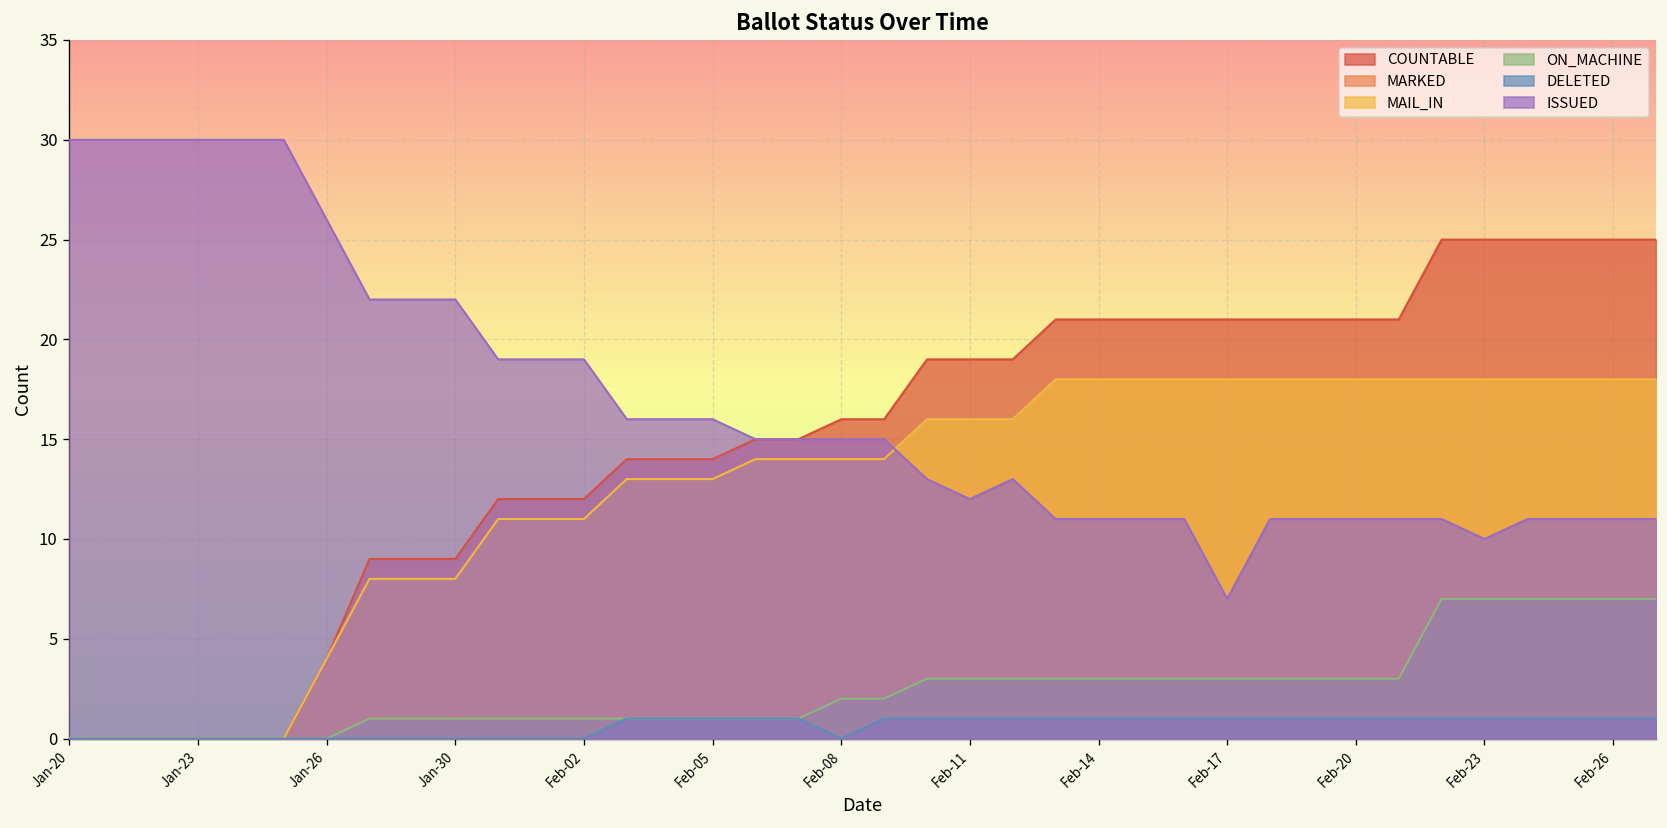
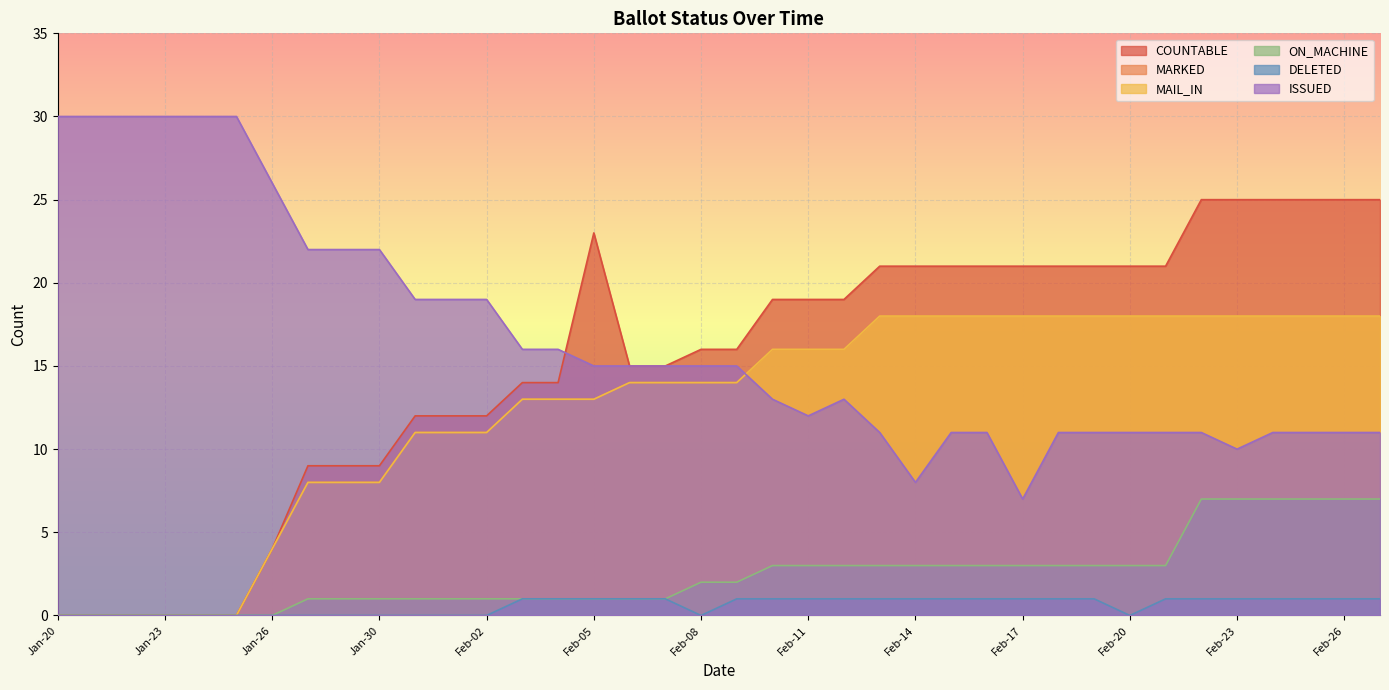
  {
    "COUNTABLE": {
      "Jan-30": 9,
      "Feb-02": 12,
-     "Feb-05": 14,
+     "Feb-05": 23,
      "Feb-08": 16,
      "Feb-11": 19,
      "Feb-14": 21,
      "Feb-17": 21,
      "Feb-20": 21,
      "Feb-23": 25,
      "Feb-26": 25
    },
    "MAIL_IN": {
      "Jan-30": 8,
      "Feb-02": 11,
      "Feb-05": 13,
      "Feb-08": 14,
      "Feb-11": 16,
      "Feb-14": 18,
      "Feb-17": 18,
      "Feb-20": 18,
      "Feb-23": 18,
      "Feb-26": 18
    },
    "ON_MACHINE": {
      "Jan-30": 1,
      "Feb-02": 1,
      "Feb-08": 2,
      "Feb-11": 3,
      "Feb-14": 3,
      "Feb-17": 3,
      "Feb-20": 3,
      "Feb-23": 7,
      "Feb-26": 7
    },
    "DELETED": {
      "Jan-30": 0,
      "Feb-02": 0,
      "Feb-08": 0,
      "Feb-11": 1,
      "Feb-14": 1,
      "Feb-17": 1,
-     "Feb-20": 1,
+     "Feb-20": 0,
      "Feb-23": 1,
      "Feb-26": 1
    },
    "ISSUED": {
      "Jan-20": 30,
      "Jan-23": 30,
      "Jan-26": 26,
      "Jan-30": 22,
      "Feb-02": 19,
-     "Feb-05": 16,
+     "Feb-05": 15,
      "Feb-08": 15,
      "Feb-11": 12,
-     "Feb-14": 11,
+     "Feb-14": 8,
      "Feb-17": 7,
      "Feb-20": 11,
      "Feb-23": 10,
      "Feb-26": 11
    }
  }
